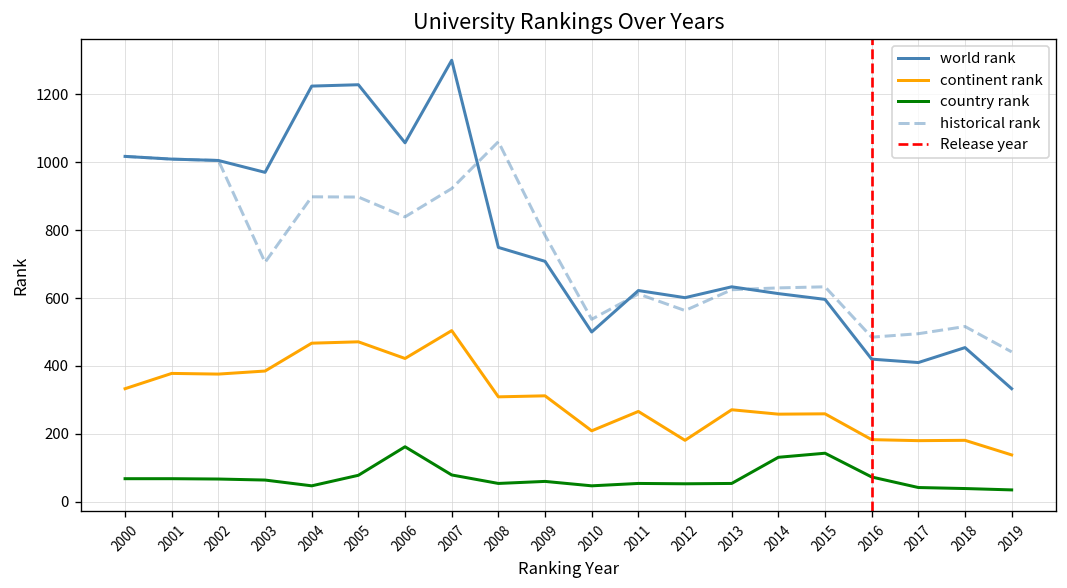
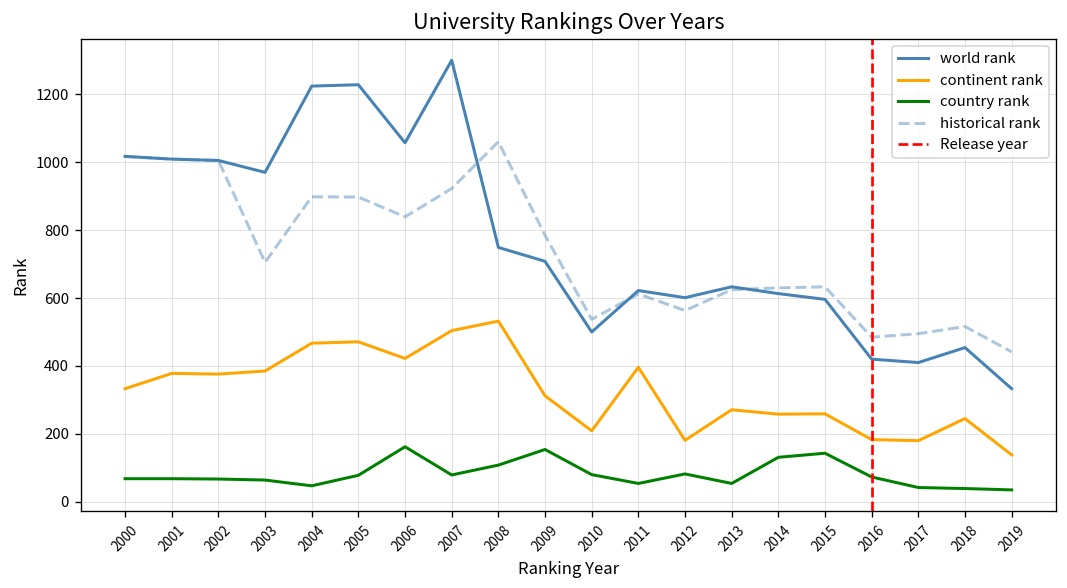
  {
    "continent rank": {
      "2000": 330,
      "2001": 380,
      "2002": 380,
      "2003": 390,
      "2004": 470,
      "2005": 470,
      "2006": 420,
      "2007": 500,
-     "2008": 310,
+     "2008": 530,
      "2009": 310,
      "2010": 210,
-     "2011": 270,
+     "2011": 400,
      "2012": 180,
      "2013": 270,
      "2014": 260,
      "2015": 260,
      "2016": 180,
      "2017": 180,
-     "2018": 180,
+     "2018": 250,
      "2019": 140
    },
    "country rank": {
      "2000": 70,
      "2001": 70,
      "2002": 70,
      "2003": 60,
      "2004": 50,
      "2005": 80,
      "2006": 160,
      "2007": 80,
-     "2008": 50,
-     "2009": 60,
-     "2010": 50,
+     "2008": 110,
+     "2009": 150,
+     "2010": 80,
      "2011": 50,
-     "2012": 50,
+     "2012": 80,
      "2013": 50,
      "2014": 130,
      "2015": 140,
      "2016": 70,
      "2017": 40,
      "2018": 40,
      "2019": 40
    }
  }
